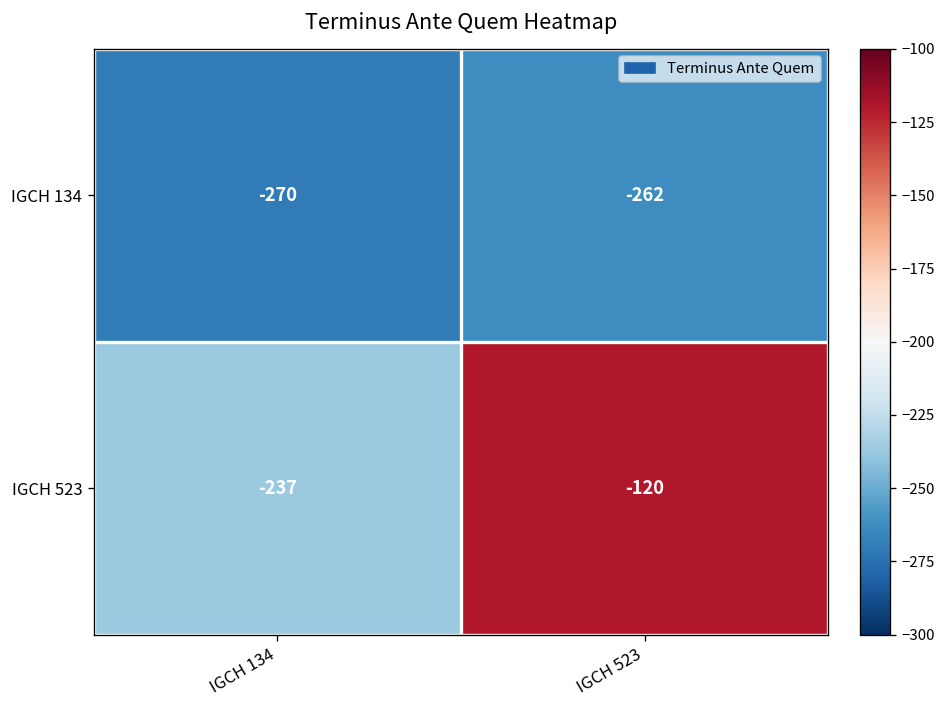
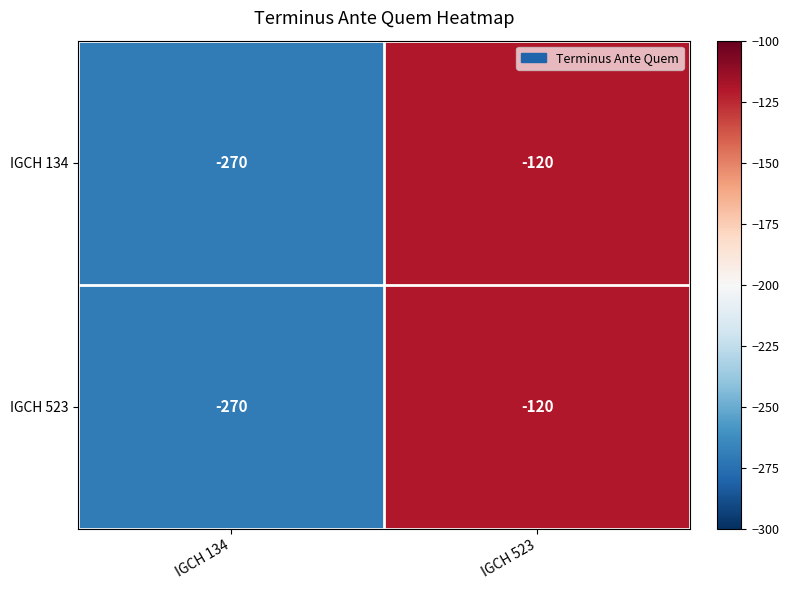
  {
    "IGCH 134": {
      "IGCH 134": -270,
-     "IGCH 523": -262
+     "IGCH 523": -120
    },
    "IGCH 523": {
-     "IGCH 134": -237,
+     "IGCH 134": -270,
      "IGCH 523": -120
    }
  }
